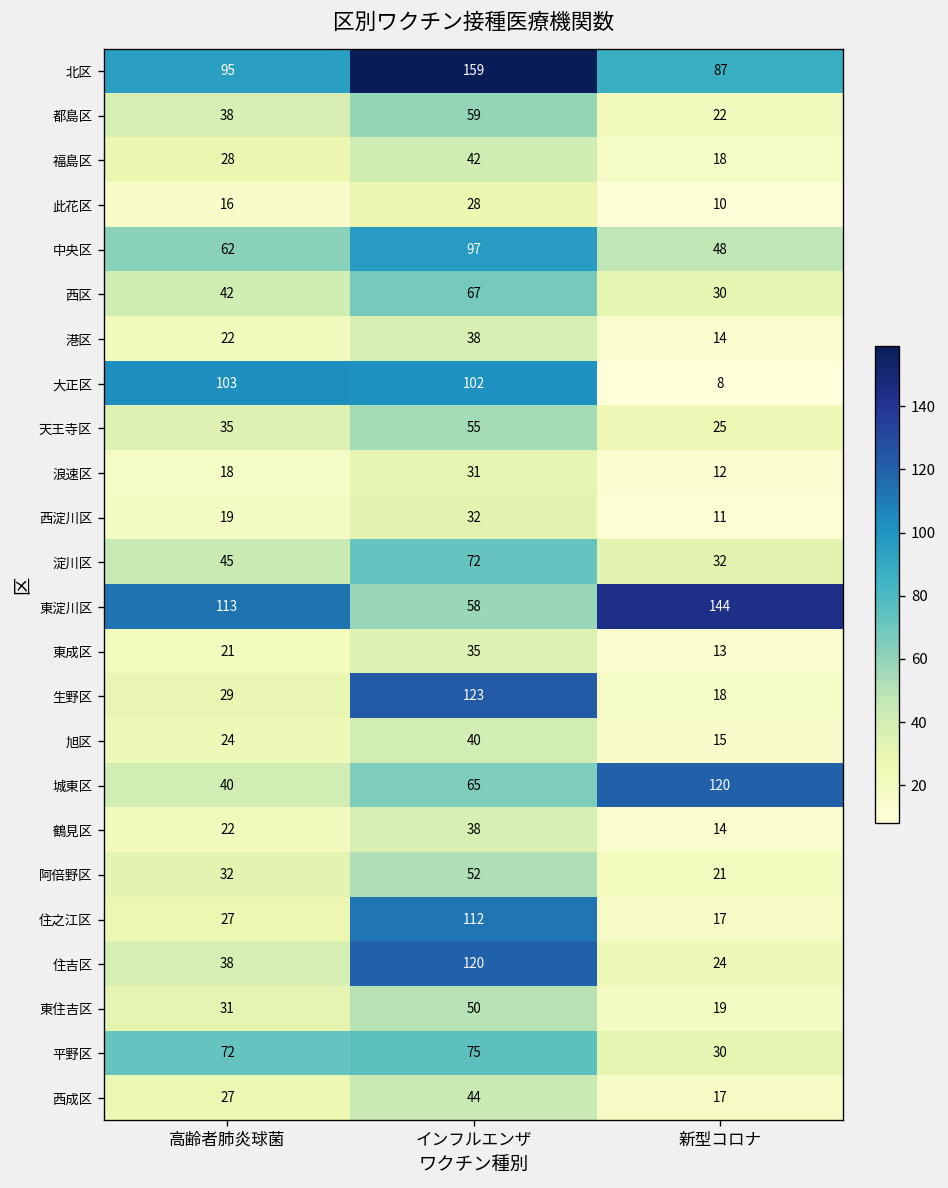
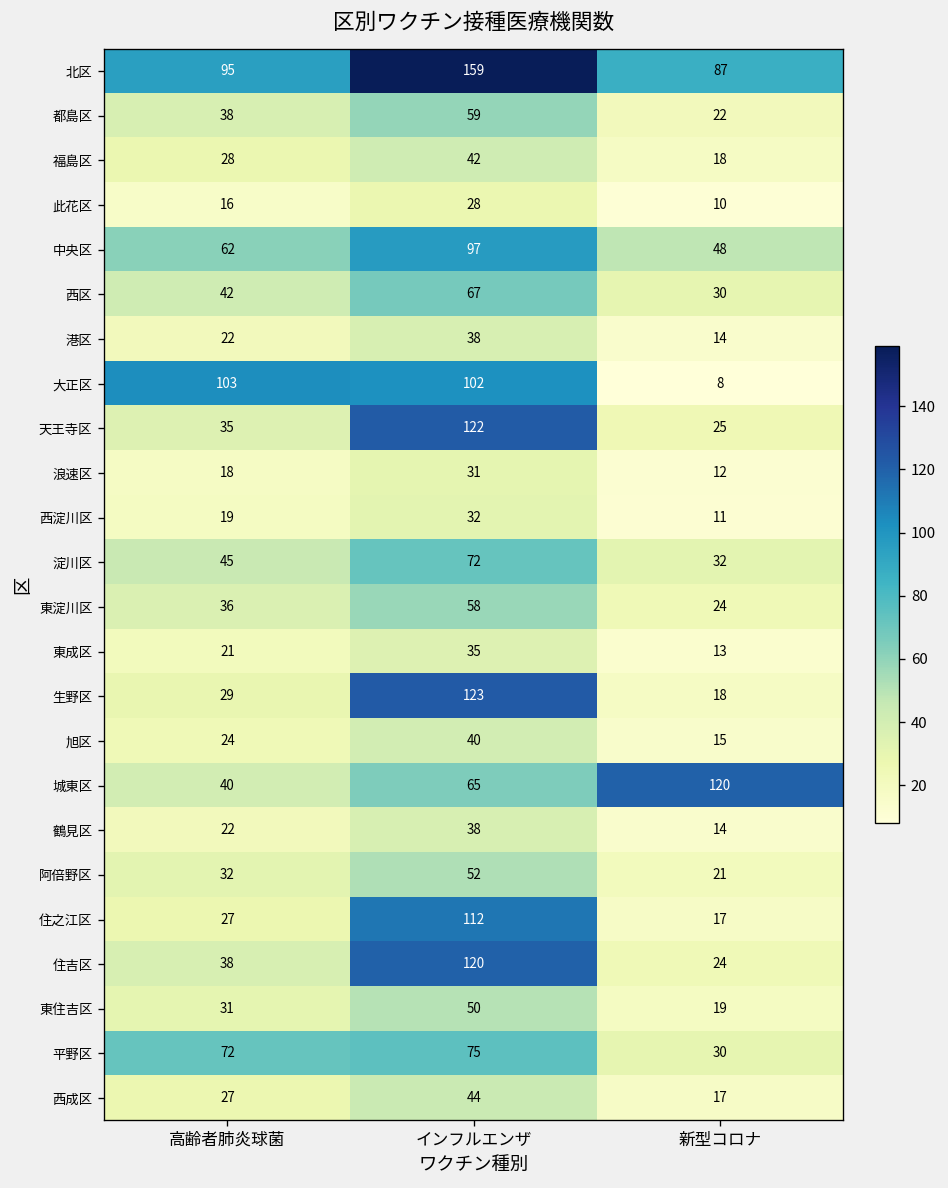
  {
    "北区": {
      "高齢者肺炎球菌": 95,
      "インフルエンザ": 159,
      "新型コロナ": 87
    },
    "都島区": {
      "高齢者肺炎球菌": 38,
      "インフルエンザ": 59,
      "新型コロナ": 22
    },
    "福島区": {
      "高齢者肺炎球菌": 28,
      "インフルエンザ": 42,
      "新型コロナ": 18
    },
    "此花区": {
      "高齢者肺炎球菌": 16,
      "インフルエンザ": 28,
      "新型コロナ": 10
    },
    "中央区": {
      "高齢者肺炎球菌": 62,
      "インフルエンザ": 97,
      "新型コロナ": 48
    },
    "西区": {
      "高齢者肺炎球菌": 42,
      "インフルエンザ": 67,
      "新型コロナ": 30
    },
    "港区": {
      "高齢者肺炎球菌": 22,
      "インフルエンザ": 38,
      "新型コロナ": 14
    },
    "大正区": {
      "高齢者肺炎球菌": 103,
      "インフルエンザ": 102,
      "新型コロナ": 8
    },
    "天王寺区": {
      "高齢者肺炎球菌": 35,
-     "インフルエンザ": 55,
+     "インフルエンザ": 122,
      "新型コロナ": 25
    },
    "浪速区": {
      "高齢者肺炎球菌": 18,
      "インフルエンザ": 31,
      "新型コロナ": 12
    },
    "西淀川区": {
      "高齢者肺炎球菌": 19,
      "インフルエンザ": 32,
      "新型コロナ": 11
    },
    "淀川区": {
      "高齢者肺炎球菌": 45,
      "インフルエンザ": 72,
      "新型コロナ": 32
    },
    "東淀川区": {
-     "高齢者肺炎球菌": 113,
+     "高齢者肺炎球菌": 36,
      "インフルエンザ": 58,
-     "新型コロナ": 144
+     "新型コロナ": 24
    },
    "東成区": {
      "高齢者肺炎球菌": 21,
      "インフルエンザ": 35,
      "新型コロナ": 13
    },
    "生野区": {
      "高齢者肺炎球菌": 29,
      "インフルエンザ": 123,
      "新型コロナ": 18
    },
    "旭区": {
      "高齢者肺炎球菌": 24,
      "インフルエンザ": 40,
      "新型コロナ": 15
    },
    "城東区": {
      "高齢者肺炎球菌": 40,
      "インフルエンザ": 65,
      "新型コロナ": 120
    },
    "鶴見区": {
      "高齢者肺炎球菌": 22,
      "インフルエンザ": 38,
      "新型コロナ": 14
    },
    "阿倍野区": {
      "高齢者肺炎球菌": 32,
      "インフルエンザ": 52,
      "新型コロナ": 21
    },
    "住之江区": {
      "高齢者肺炎球菌": 27,
      "インフルエンザ": 112,
      "新型コロナ": 17
    },
    "住吉区": {
      "高齢者肺炎球菌": 38,
      "インフルエンザ": 120,
      "新型コロナ": 24
    },
    "東住吉区": {
      "高齢者肺炎球菌": 31,
      "インフルエンザ": 50,
      "新型コロナ": 19
    },
    "平野区": {
      "高齢者肺炎球菌": 72,
      "インフルエンザ": 75,
      "新型コロナ": 30
    },
    "西成区": {
      "高齢者肺炎球菌": 27,
      "インフルエンザ": 44,
      "新型コロナ": 17
    }
  }
